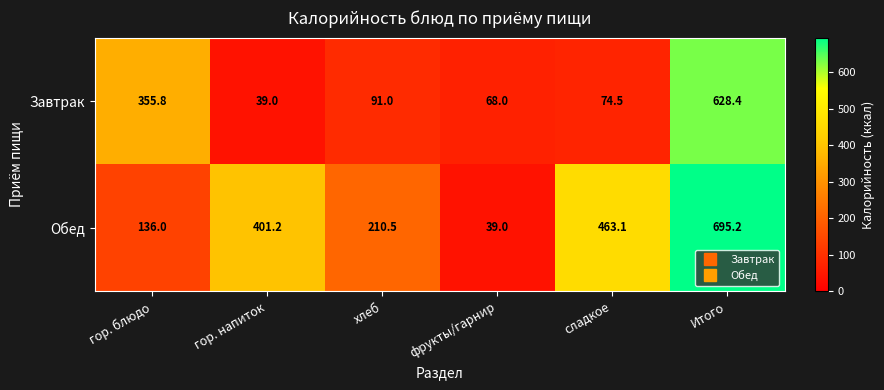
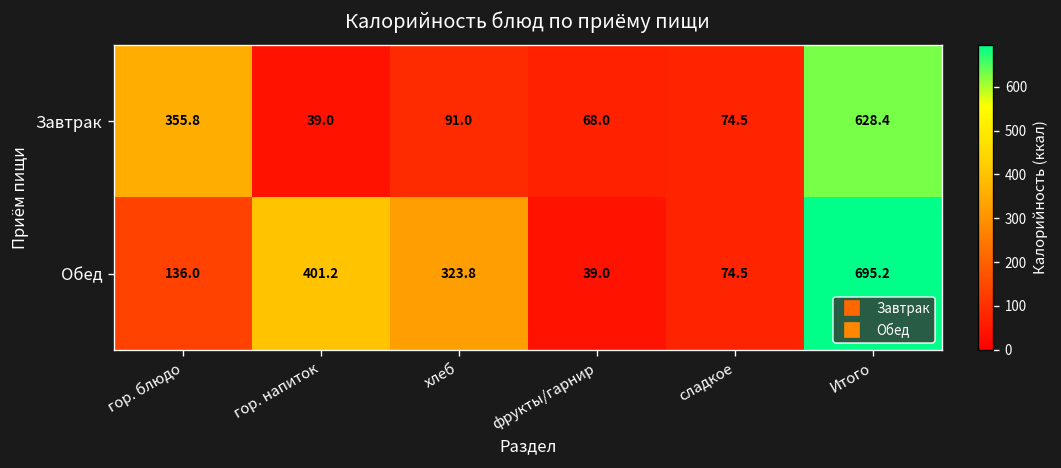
  {
    "Завтрак": {
      "гор. блюдо": 355.8,
      "гор. напиток": 39.0,
      "хлеб": 91.0,
      "фрукты/гарнир": 68.0,
      "сладкое": 74.5,
      "Итого": 628.4
    },
    "Обед": {
      "гор. блюдо": 136.0,
      "гор. напиток": 401.2,
-     "хлеб": 210.5,
+     "хлеб": 323.8,
      "фрукты/гарнир": 39.0,
-     "сладкое": 463.1,
+     "сладкое": 74.5,
      "Итого": 695.2
    }
  }
